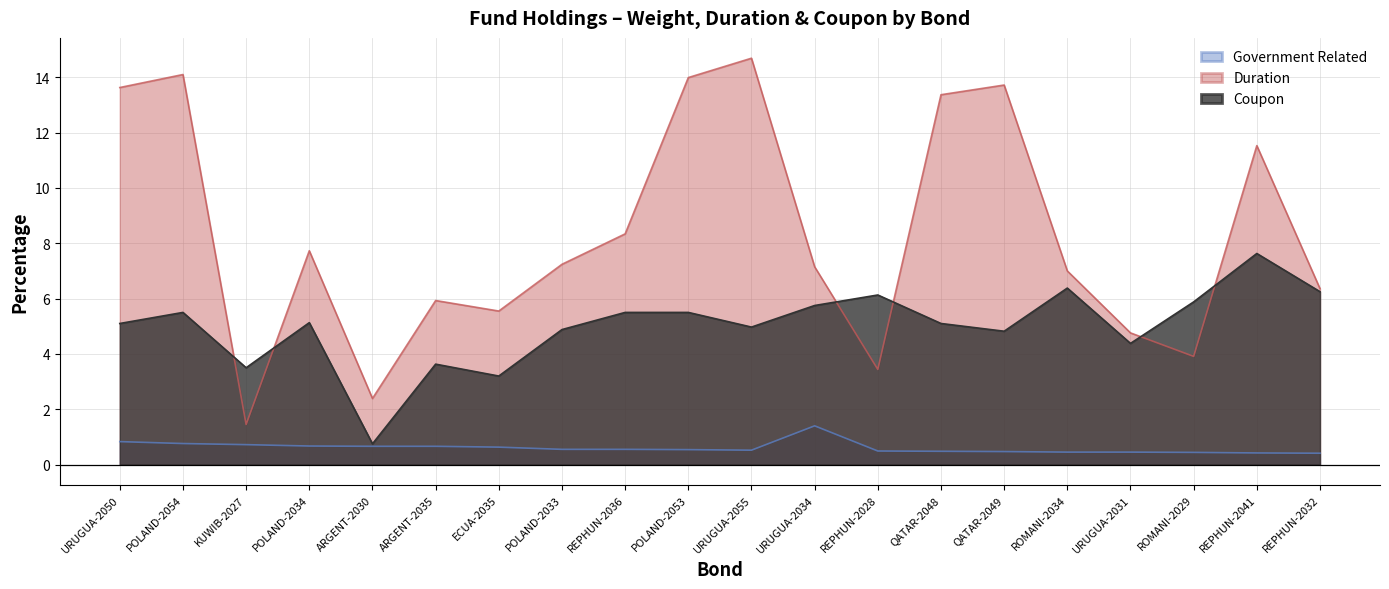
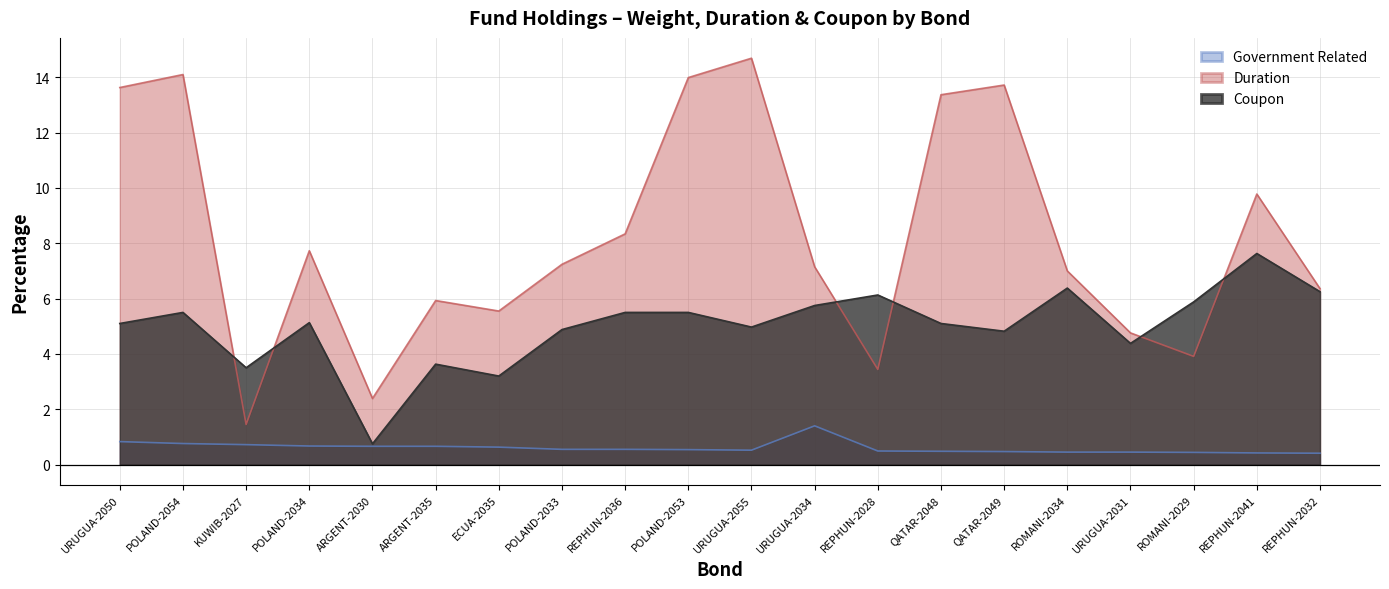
  {
    "Government Related": {
      "URUGUA-2050": 0.8,
      "POLAND-2054": 0.8,
      "KUWIB-2027": 0.7,
      "POLAND-2034": 0.7,
      "ARGENT-2035": 0.7,
      "ECUA-2035": 0.6,
      "POLAND-2033": 0.6,
      "REPHUN-2036": 0.6,
      "POLAND-2053": 0.5,
      "URUGUA-2055": 0.5,
      "URUGUA-2034": 1.4,
      "REPHUN-2028": 0.5,
      "QATAR-2048": 0.5,
      "QATAR-2049": 0.5,
      "ROMANI-2034": 0.5,
      "URUGUA-2031": 0.5,
      "ROMANI-2029": 0.4,
      "REPHUN-2041": 0.4,
      "REPHUN-2032": 0.4
    },
    "Duration": {
      "URUGUA-2050": 13.6,
      "POLAND-2054": 14.1,
      "KUWIB-2027": 1.5,
      "POLAND-2034": 7.7,
      "ARGENT-2030": 2.4,
      "ARGENT-2035": 5.9,
      "ECUA-2035": 5.6,
      "POLAND-2033": 7.2,
      "REPHUN-2036": 8.3,
      "POLAND-2053": 14.0,
      "URUGUA-2055": 14.7,
      "URUGUA-2034": 7.2,
      "REPHUN-2028": 3.4,
      "QATAR-2048": 13.4,
      "QATAR-2049": 13.7,
      "ROMANI-2034": 7.0,
      "URUGUA-2031": 4.8,
      "ROMANI-2029": 3.9,
-     "REPHUN-2041": 11.5,
+     "REPHUN-2041": 9.8,
      "REPHUN-2032": 6.4
    },
    "Coupon": {
      "URUGUA-2050": 5.1,
      "POLAND-2054": 5.5,
      "KUWIB-2027": 3.5,
      "POLAND-2034": 5.1,
      "ARGENT-2035": 3.6,
      "ECUA-2035": 3.2,
      "POLAND-2033": 4.9,
      "REPHUN-2036": 5.5,
      "POLAND-2053": 5.5,
      "URUGUA-2055": 5.0,
      "URUGUA-2034": 5.8,
      "REPHUN-2028": 6.1,
      "QATAR-2048": 5.1,
      "QATAR-2049": 4.8,
      "ROMANI-2034": 6.4,
      "URUGUA-2031": 4.4,
      "ROMANI-2029": 5.9,
      "REPHUN-2041": 7.6,
      "REPHUN-2032": 6.3
    }
  }
